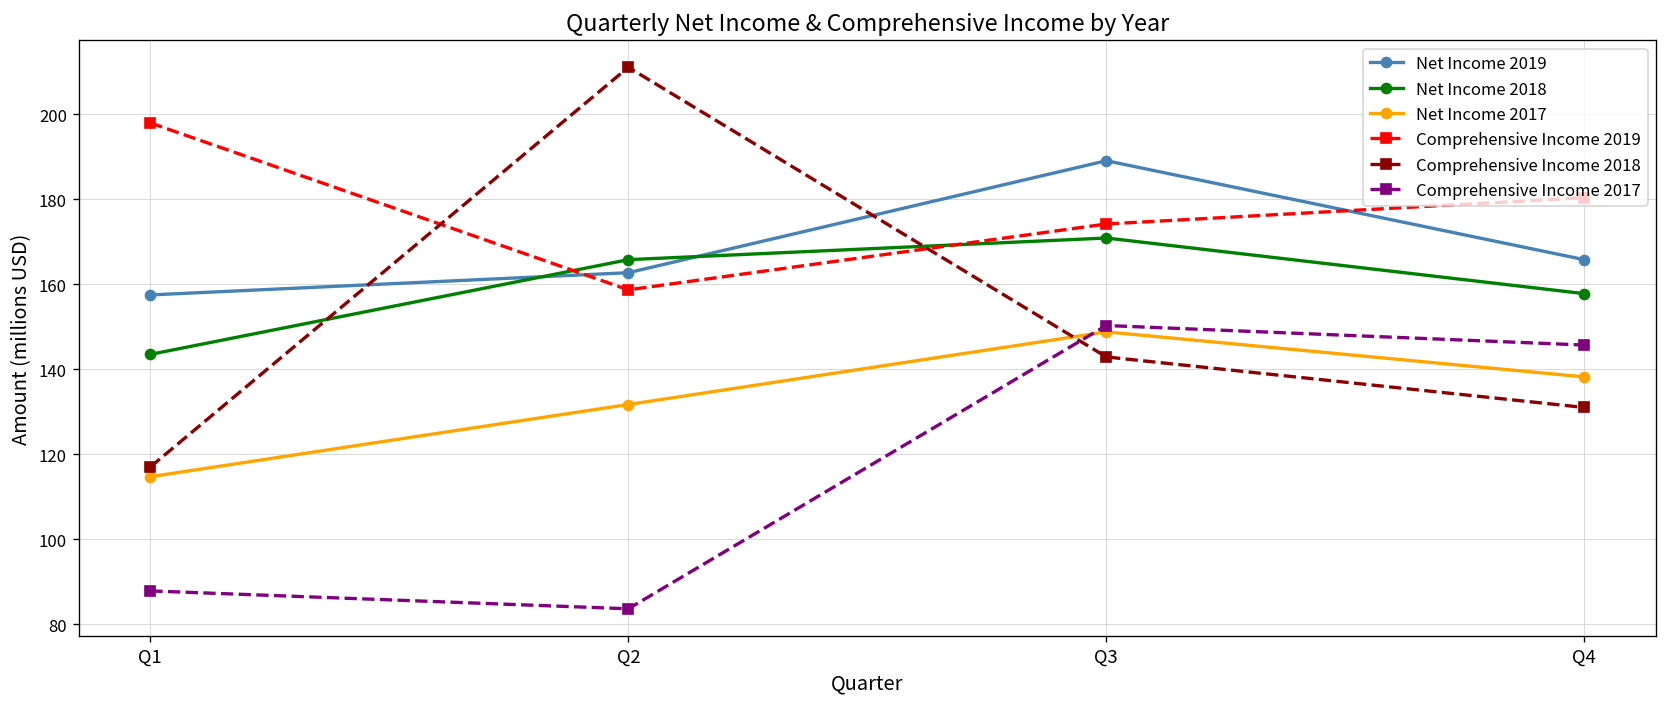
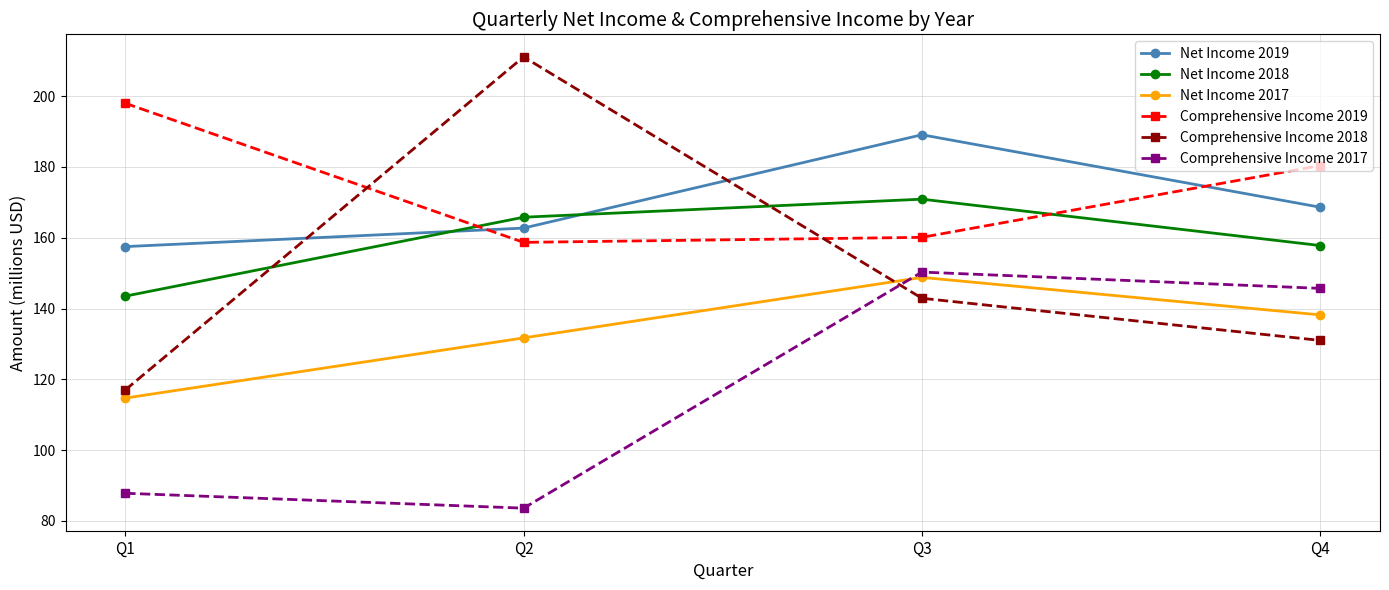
  {
    "Net Income 2019": {
      "Q1": 158,
      "Q2": 163,
      "Q3": 189,
-     "Q4": 166
+     "Q4": 169
    },
    "Net Income 2018": {
      "Q1": 144,
      "Q2": 166,
      "Q3": 171,
      "Q4": 158
    },
    "Net Income 2017": {
      "Q1": 115,
      "Q2": 132,
      "Q3": 149,
      "Q4": 138
    },
    "Comprehensive Income 2019": {
      "Q1": 198,
      "Q2": 159,
-     "Q3": 174
+     "Q3": 160
    },
    "Comprehensive Income 2018": {
      "Q1": 117,
      "Q2": 211,
      "Q3": 143,
      "Q4": 131
    },
    "Comprehensive Income 2017": {
      "Q1": 88,
      "Q2": 84,
      "Q3": 150,
      "Q4": 146
    }
  }
